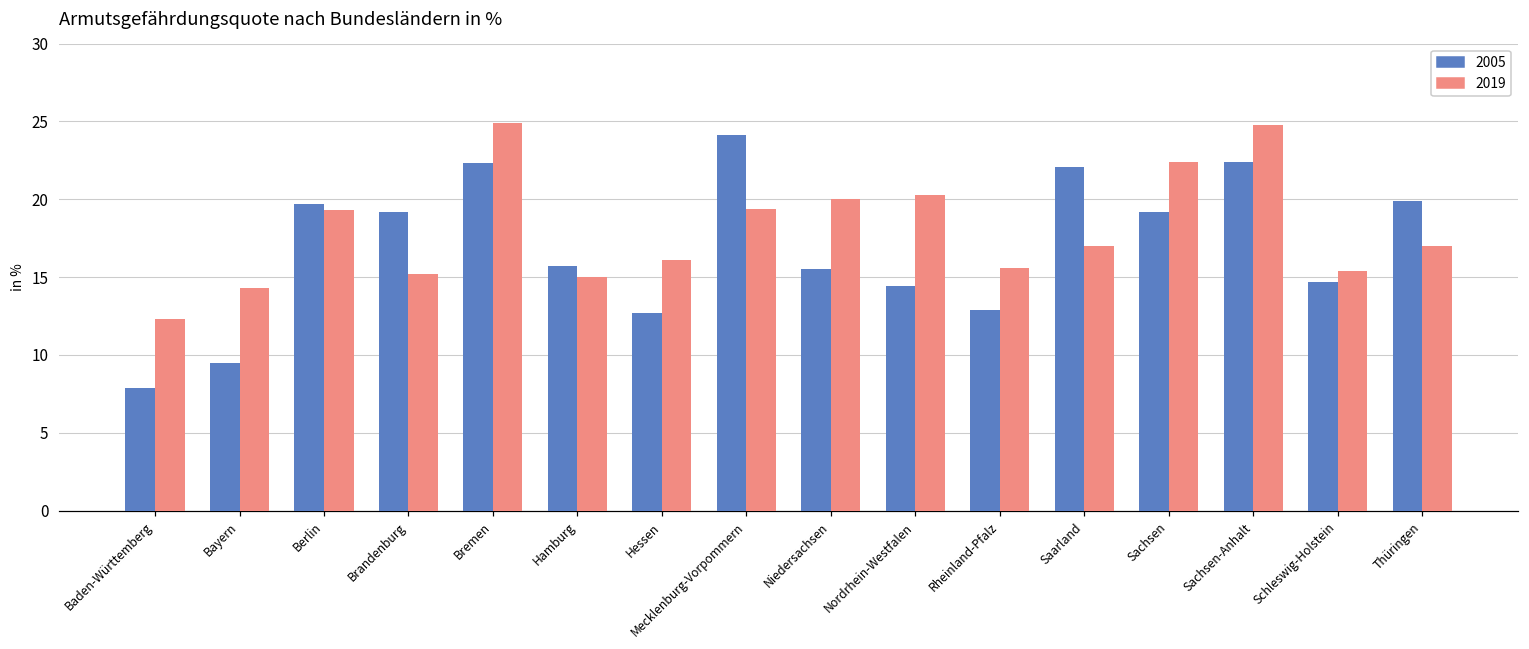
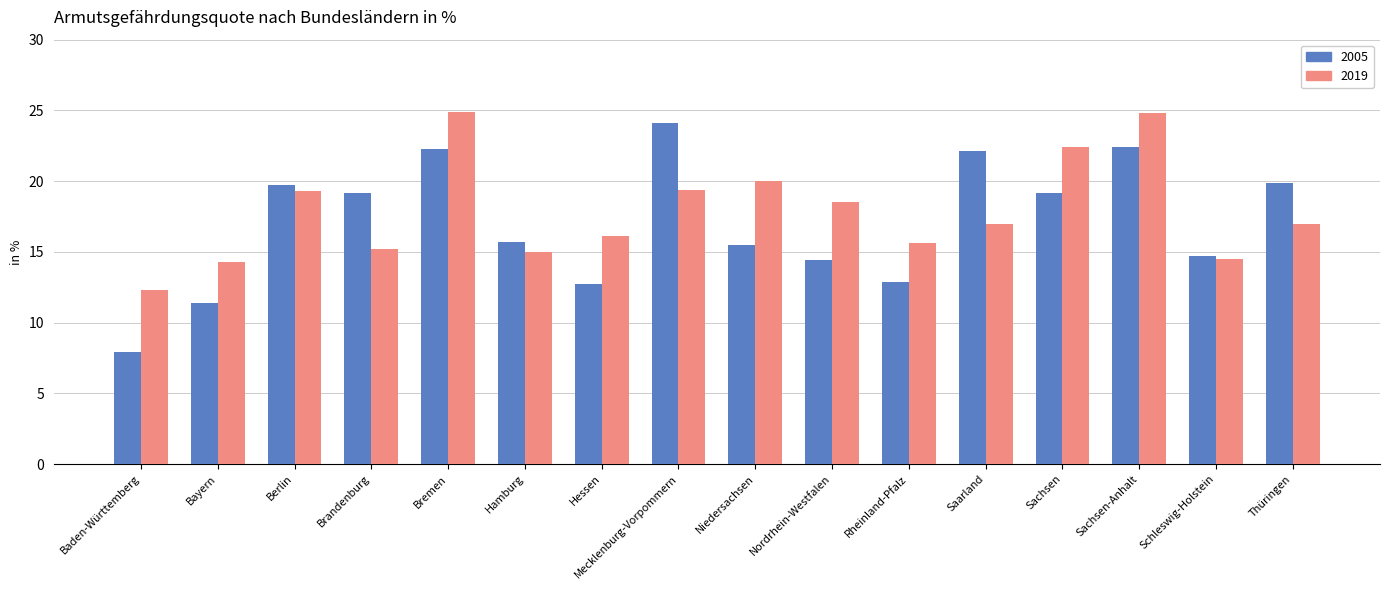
  {
    "2005": {
      "Baden-Württemberg": 7.9,
-     "Bayern": 9.5,
+     "Bayern": 11.4,
      "Berlin": 19.7,
      "Brandenburg": 19.2,
      "Bremen": 22.3,
      "Hamburg": 15.7,
      "Hessen": 12.7,
      "Mecklenburg-Vorpommern": 24.1,
      "Niedersachsen": 15.5,
      "Nordrhein-Westfalen": 14.4,
      "Rheinland-Pfalz": 12.9,
      "Saarland": 22.1,
      "Sachsen": 19.2,
      "Sachsen-Anhalt": 22.4,
      "Schleswig-Holstein": 14.7,
      "Thüringen": 19.9
    },
    "2019": {
      "Baden-Württemberg": 12.3,
      "Bayern": 14.3,
      "Berlin": 19.3,
      "Brandenburg": 15.2,
      "Bremen": 24.9,
      "Hamburg": 15.0,
      "Hessen": 16.1,
      "Mecklenburg-Vorpommern": 19.4,
      "Niedersachsen": 20.0,
-     "Nordrhein-Westfalen": 20.3,
+     "Nordrhein-Westfalen": 18.5,
      "Rheinland-Pfalz": 15.6,
      "Saarland": 17.0,
      "Sachsen": 22.4,
      "Sachsen-Anhalt": 24.8,
-     "Schleswig-Holstein": 15.4,
+     "Schleswig-Holstein": 14.5,
      "Thüringen": 17.0
    }
  }
